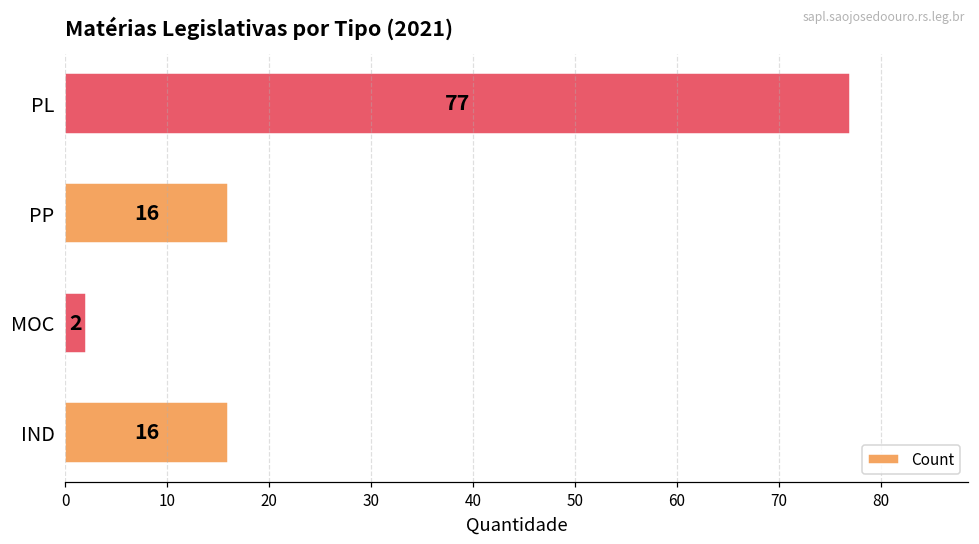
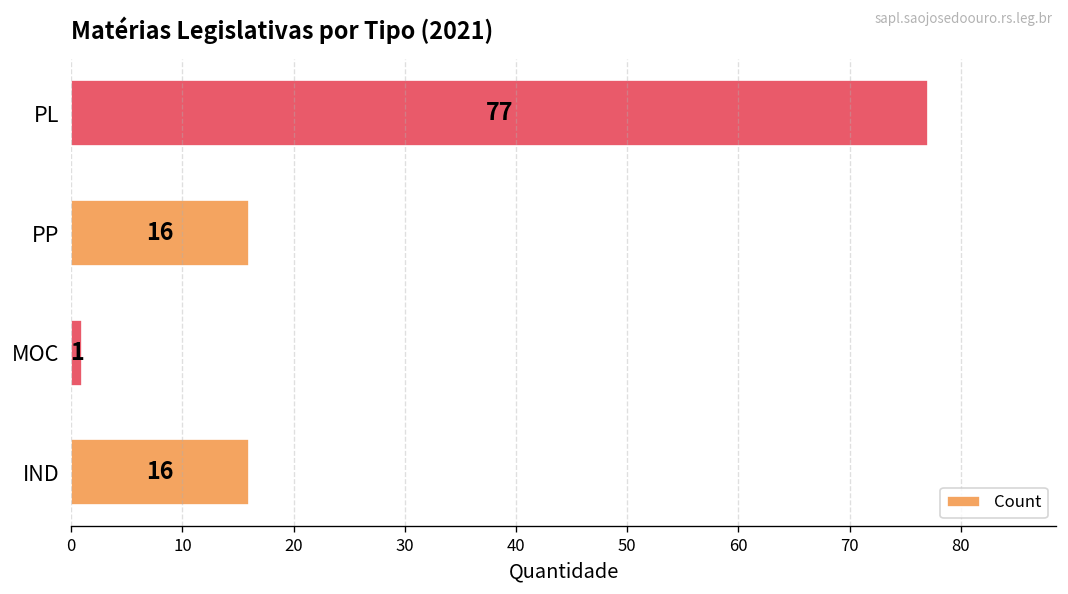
  {
    "PL": 77,
    "PP": 16,
-   "MOC": 2,
+   "MOC": 1,
    "IND": 16
  }
